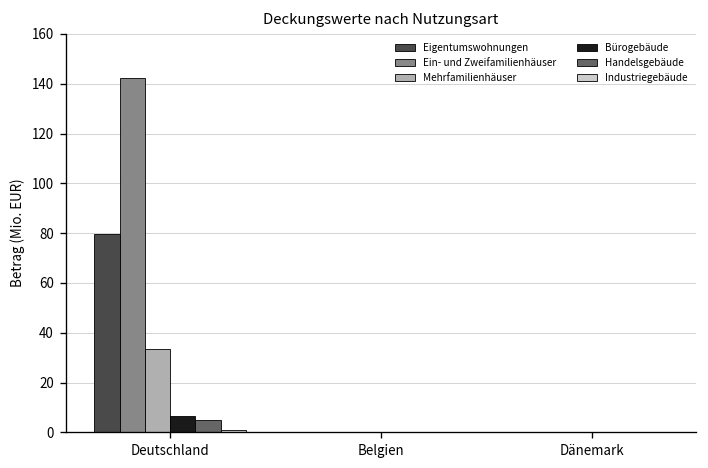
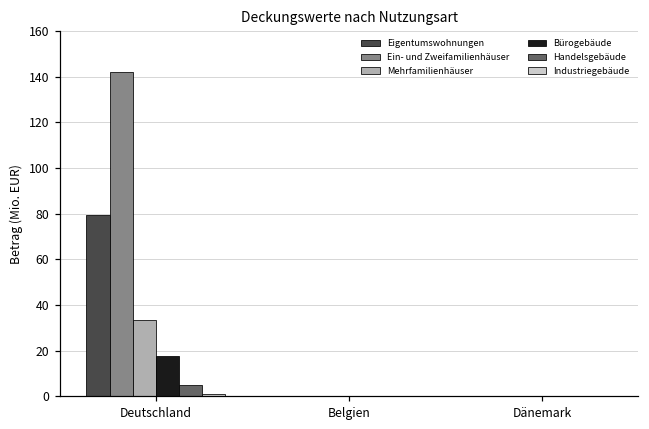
  {
    "Bürogebäude": {
-     "Deutschland": 6,
+     "Deutschland": 18,
      "Belgien": 0,
      "Dänemark": 0
    }
  }
